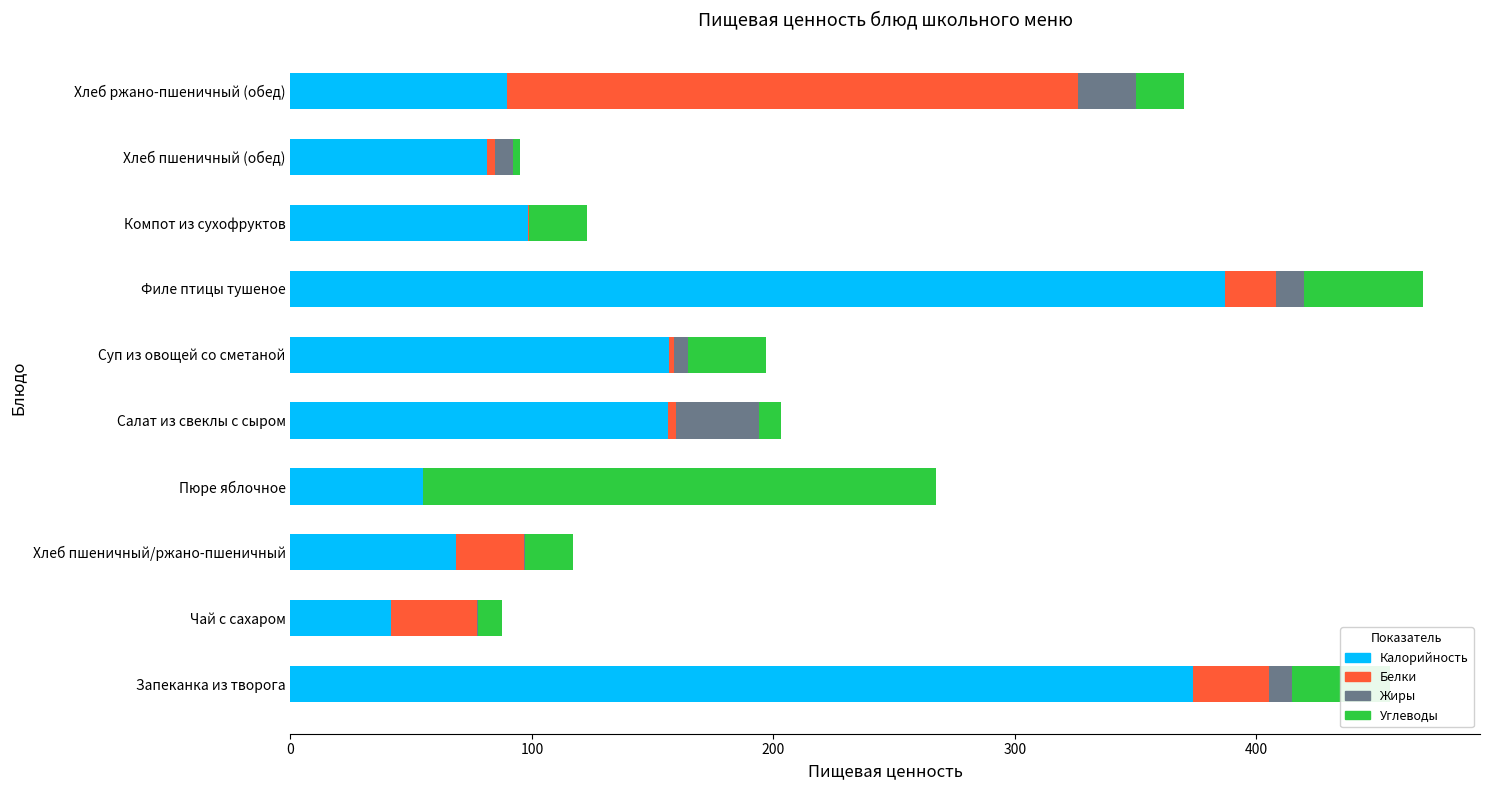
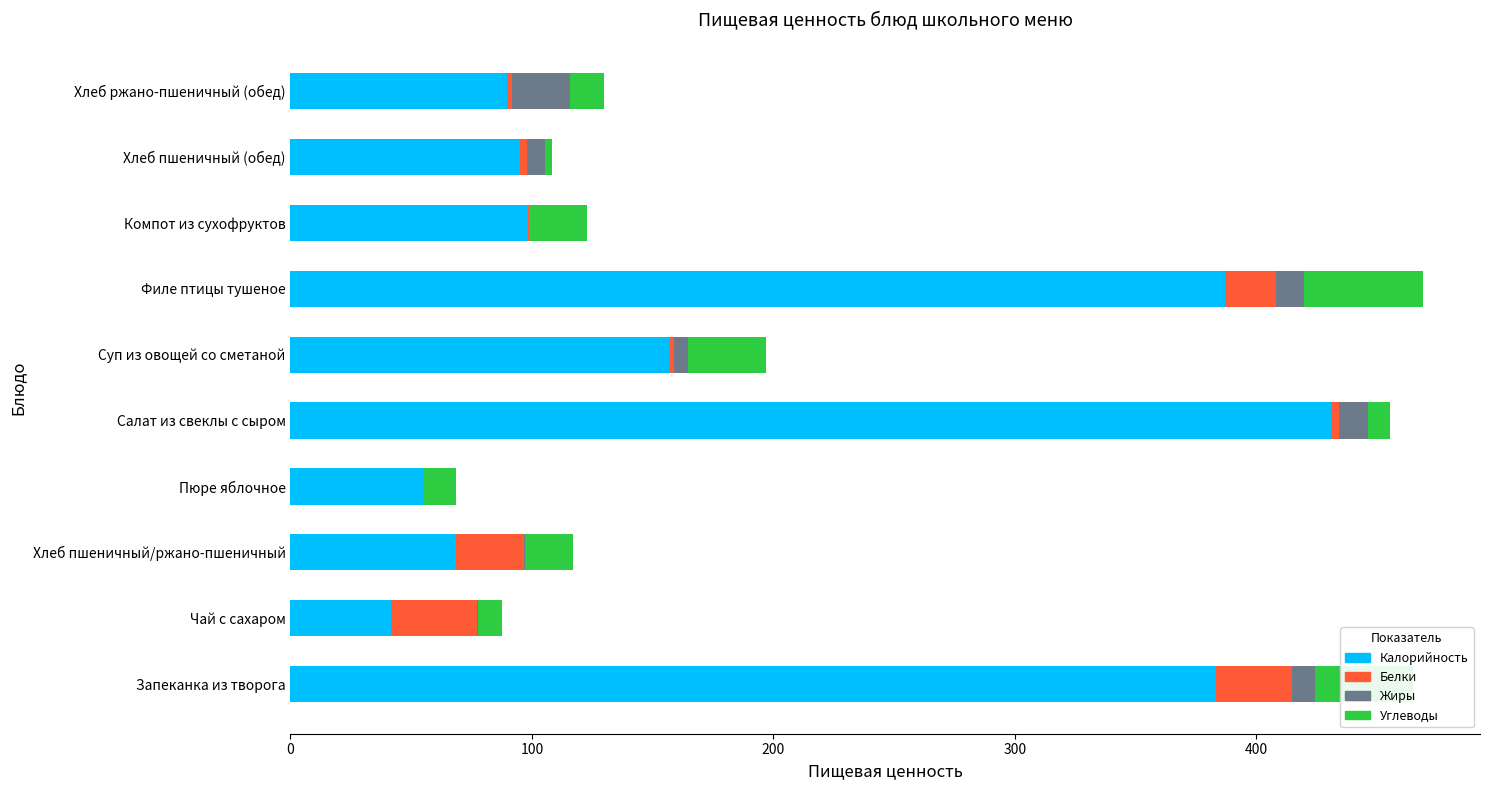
  {
    "Калорийность": {
      "Хлеб ржано-пшеничный (обед)": 90,
-     "Хлеб пшеничный (обед)": 82,
+     "Хлеб пшеничный (обед)": 95,
      "Компот из сухофруктов": 98,
      "Филе птицы тушеное": 387,
      "Суп из овощей со сметаной": 157,
-     "Салат из свеклы с сыром": 156,
+     "Салат из свеклы с сыром": 431,
      "Пюре яблочное": 55,
      "Хлеб пшеничный/ржано-пшеничный": 68,
      "Чай с сахаром": 41,
-     "Запеканка из творога": 374
+     "Запеканка из творога": 383
    },
    "Белки": {
-     "Хлеб ржано-пшеничный (обед)": 236,
+     "Хлеб ржано-пшеничный (обед)": 2,
      "Хлеб пшеничный (обед)": 3,
      "Филе птицы тушеное": 21,
      "Суп из овощей со сметаной": 2,
      "Салат из свеклы с сыром": 3,
      "Пюре яблочное": 0,
      "Хлеб пшеничный/ржано-пшеничный": 28,
      "Чай с сахаром": 36,
      "Запеканка из творога": 32
    },
    "Жиры": {
      "Хлеб ржано-пшеничный (обед)": 24,
      "Хлеб пшеничный (обед)": 7,
      "Филе птицы тушеное": 12,
      "Суп из овощей со сметаной": 6,
-     "Салат из свеклы с сыром": 35,
+     "Салат из свеклы с сыром": 12,
      "Пюре яблочное": 0,
      "Запеканка из творога": 9
    },
    "Углеводы": {
-     "Хлеб ржано-пшеничный (обед)": 20,
+     "Хлеб ржано-пшеничный (обед)": 14,
      "Хлеб пшеничный (обед)": 3,
      "Компот из сухофруктов": 24,
      "Филе птицы тушеное": 49,
      "Суп из овощей со сметаной": 32,
      "Салат из свеклы с сыром": 9,
-     "Пюре яблочное": 212,
+     "Пюре яблочное": 14,
      "Хлеб пшеничный/ржано-пшеничный": 20,
      "Чай с сахаром": 10
    }
  }
